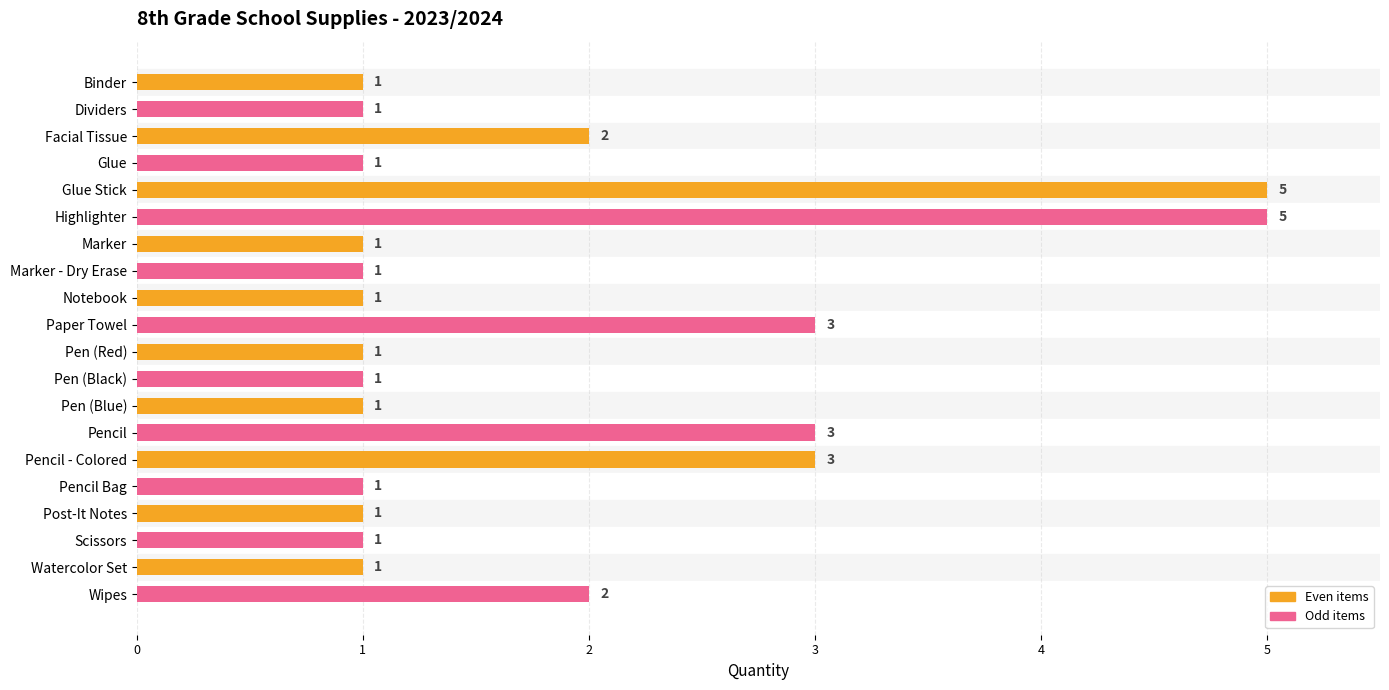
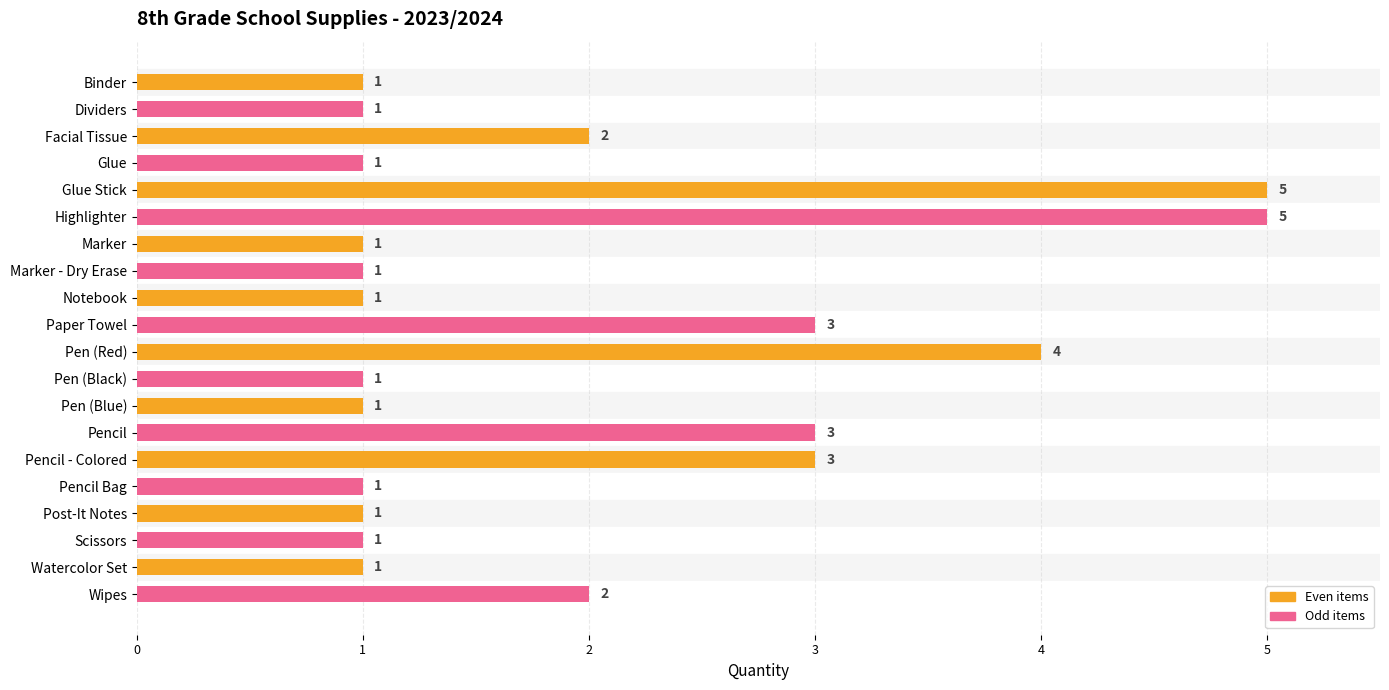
  {
    "Binder": 1,
    "Dividers": 1,
    "Facial Tissue": 2,
    "Glue": 1,
    "Glue Stick": 5,
    "Highlighter": 5,
    "Marker": 1,
    "Marker - Dry Erase": 1,
    "Notebook": 1,
    "Paper Towel": 3,
-   "Pen (Red)": 1,
+   "Pen (Red)": 4,
    "Pen (Black)": 1,
    "Pen (Blue)": 1,
    "Pencil": 3,
    "Pencil - Colored": 3,
    "Pencil Bag": 1,
    "Post-It Notes": 1,
    "Scissors": 1,
    "Watercolor Set": 1,
    "Wipes": 2
  }
